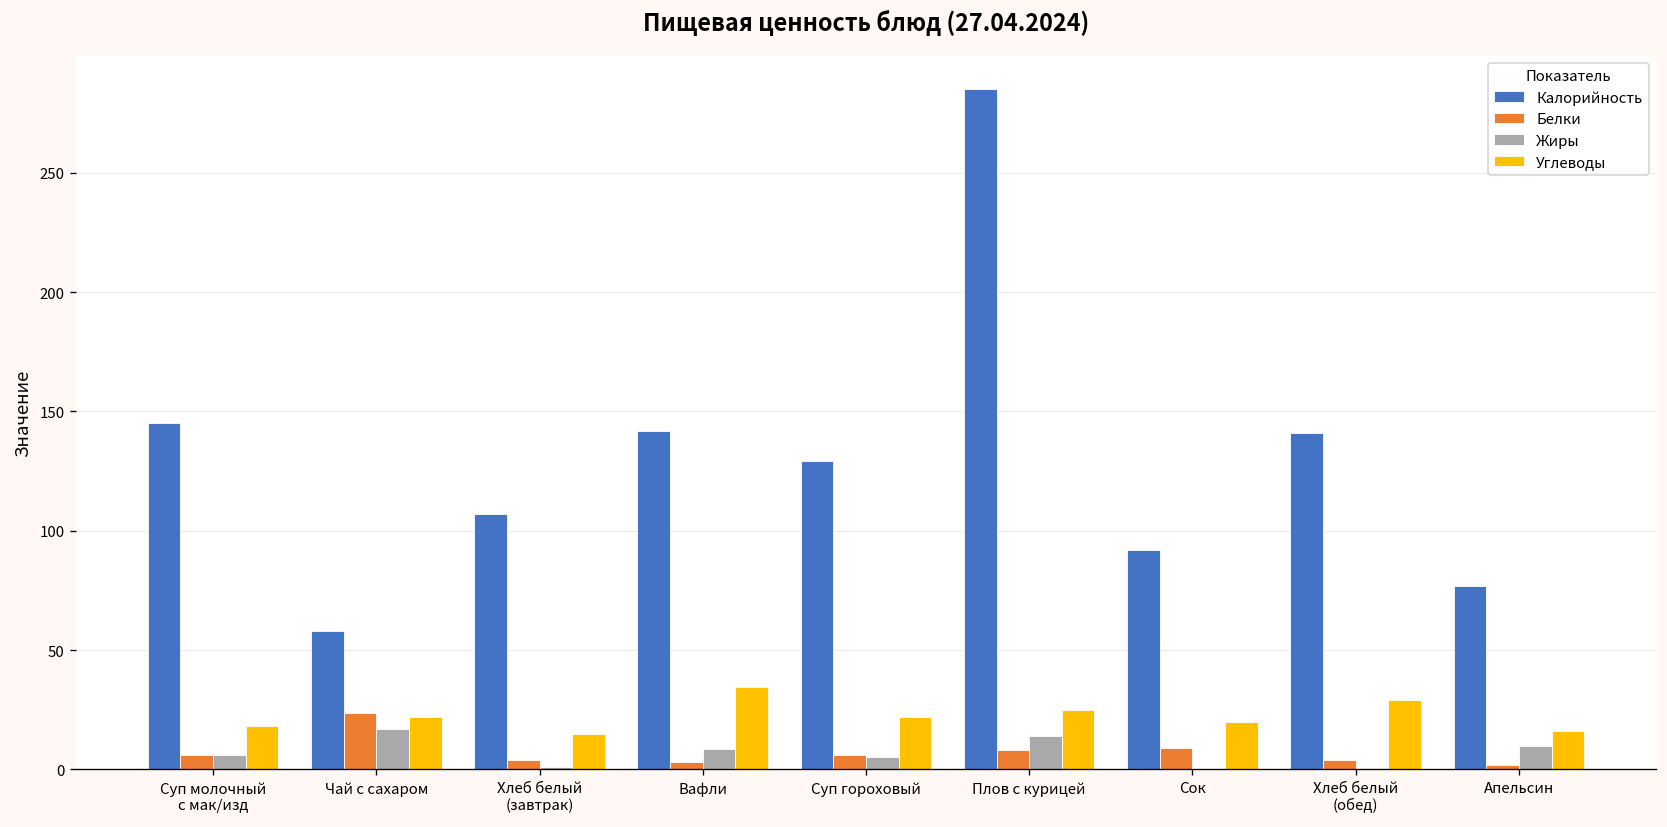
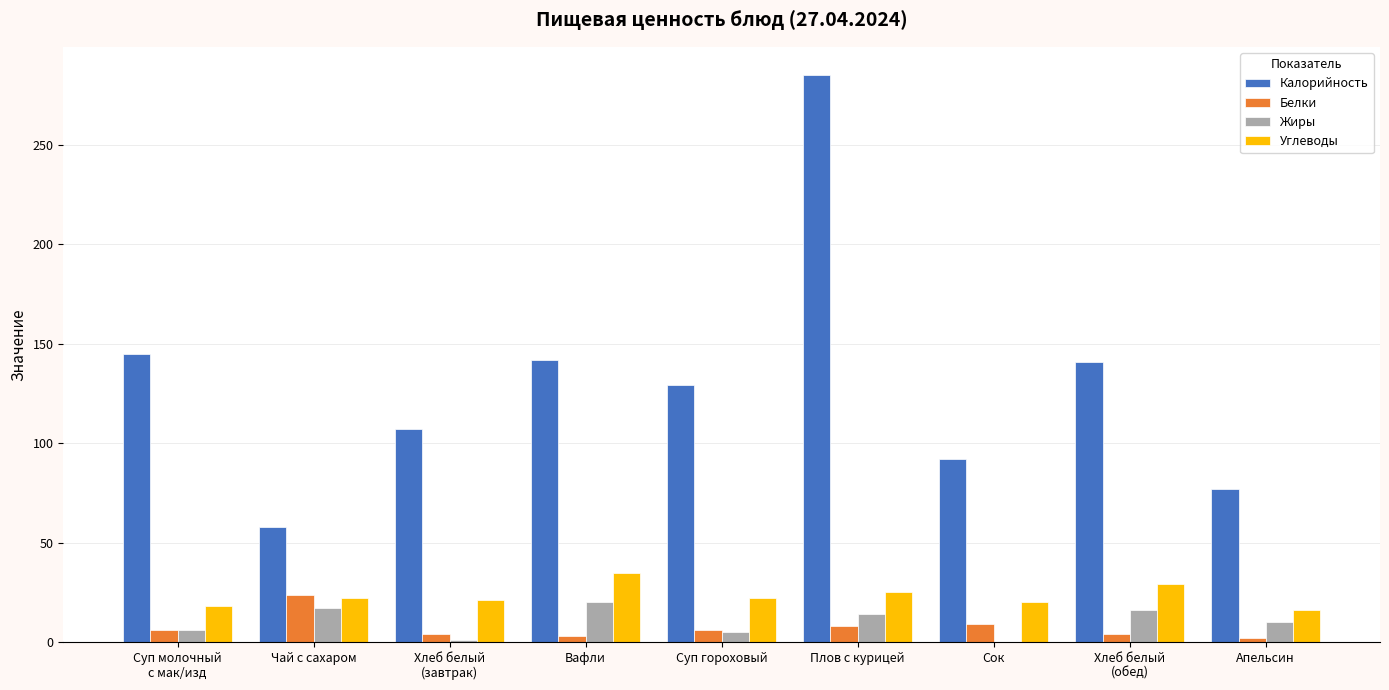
  {
    "Калорийность": {
      "Суп молочный с мак/изд": 145,
      "Чай с сахаром": 58,
      "Хлеб белый (завтрак)": 107,
      "Вафли": 142,
      "Суп гороховый": 129,
      "Плов с курицей": 285,
      "Сок": 92,
      "Хлеб белый (обед)": 141,
      "Апельсин": 77
    },
    "Белки": {
      "Суп молочный с мак/изд": 6,
      "Чай с сахаром": 23,
      "Хлеб белый (завтрак)": 4,
      "Вафли": 3,
      "Суп гороховый": 6,
      "Плов с курицей": 8,
      "Сок": 9,
      "Хлеб белый (обед)": 4,
      "Апельсин": 2
    },
    "Жиры": {
      "Суп молочный с мак/изд": 6,
      "Чай с сахаром": 17,
-     "Вафли": 9,
+     "Вафли": 20,
      "Суп гороховый": 5,
      "Плов с курицей": 14,
      "Сок": 0,
-     "Хлеб белый (обед)": 0,
+     "Хлеб белый (обед)": 16,
      "Апельсин": 10
    },
    "Углеводы": {
      "Суп молочный с мак/изд": 18,
      "Чай с сахаром": 22,
-     "Хлеб белый (завтрак)": 15,
+     "Хлеб белый (завтрак)": 21,
      "Вафли": 35,
      "Суп гороховый": 22,
      "Плов с курицей": 25,
      "Сок": 20,
      "Хлеб белый (обед)": 29,
      "Апельсин": 16
    }
  }
